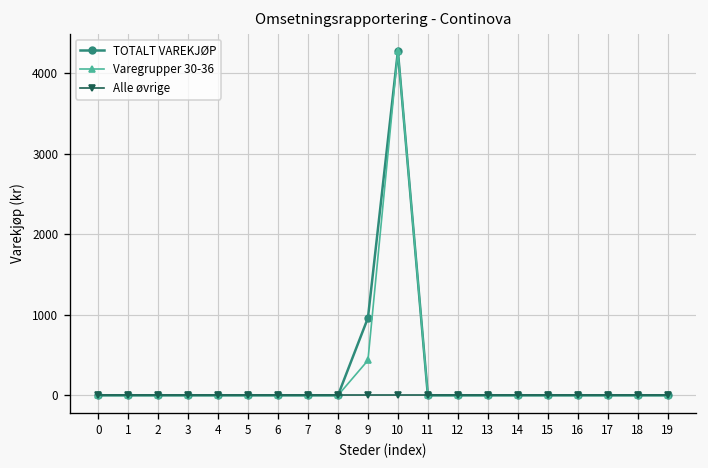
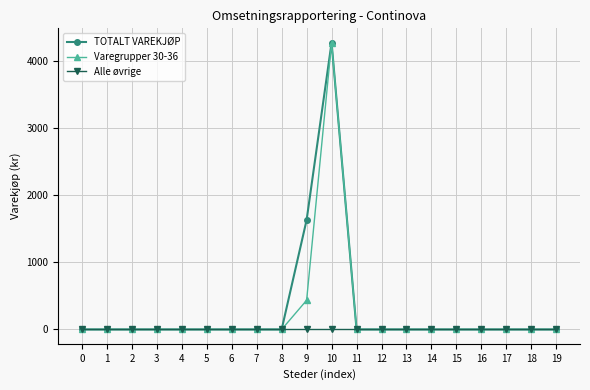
  {
    "TOTALT VAREKJØP": {
-     "9": 1000
+     "9": 1600
    },
    "Varegrupper 30-36": {
      "9": 400
    },
    "Alle øvrige": {
      "9": 0,
      "10": 0
    }
  }
